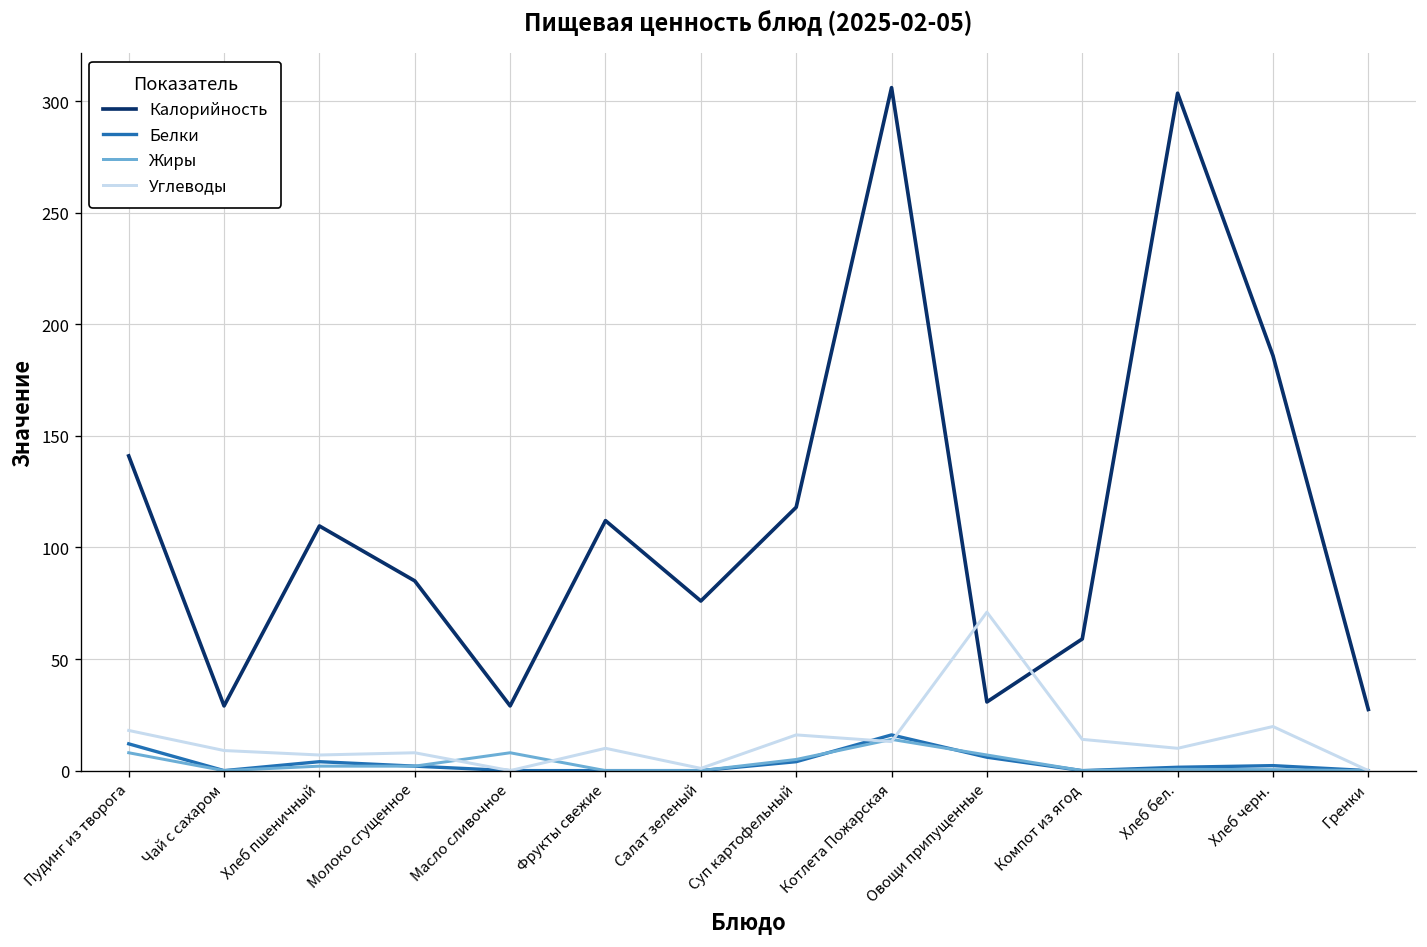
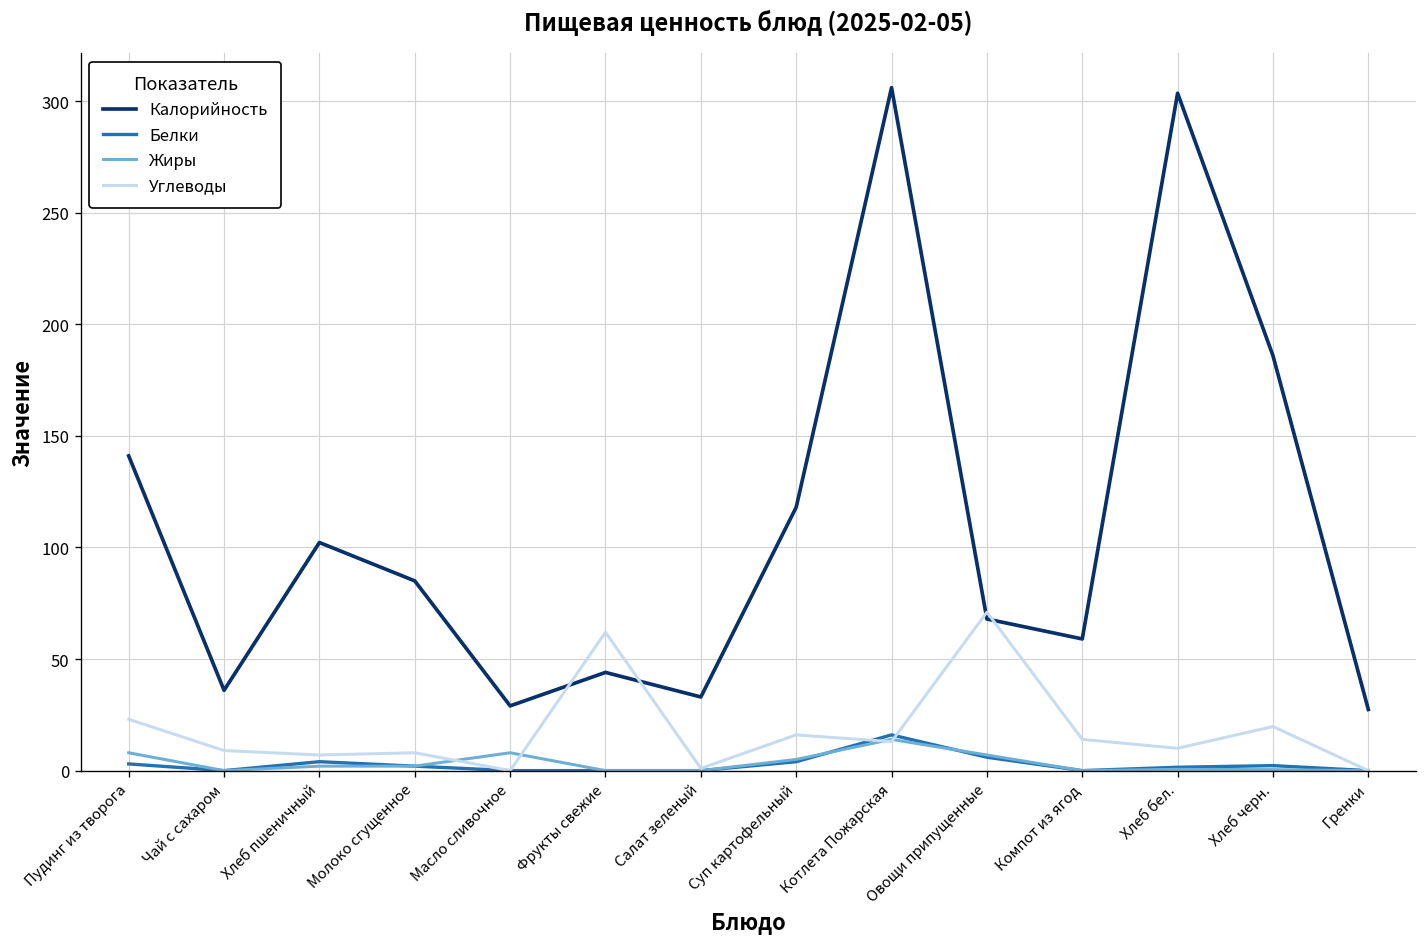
  {
    "Калорийность": {
      "Пудинг из творога": 141,
-     "Чай с сахаром": 29,
-     "Хлеб пшеничный": 110,
+     "Чай с сахаром": 36,
+     "Хлеб пшеничный": 102,
      "Молоко сгущенное": 85,
      "Масло сливочное": 29,
-     "Фрукты свежие": 112,
-     "Салат зеленый": 76,
+     "Фрукты свежие": 44,
+     "Салат зеленый": 33,
      "Суп картофельный": 118,
      "Котлета Пожарская": 306,
-     "Овощи припущенные": 31,
+     "Овощи припущенные": 68,
      "Компот из ягод": 59,
      "Хлеб бел.": 304,
      "Хлеб черн.": 186,
      "Гренки": 27
    },
    "Белки": {
-     "Пудинг из творога": 12,
+     "Пудинг из творога": 3,
      "Хлеб пшеничный": 4,
      "Котлета Пожарская": 16,
      "Хлеб черн.": 2
    },
    "Жиры": {
      "Пудинг из творога": 8,
      "Хлеб пшеничный": 2,
      "Масло сливочное": 8,
      "Хлеб черн.": 0
    },
    "Углеводы": {
-     "Пудинг из творога": 18,
+     "Пудинг из творога": 23,
      "Чай с сахаром": 9,
      "Хлеб пшеничный": 7,
      "Молоко сгущенное": 8,
-     "Фрукты свежие": 10,
+     "Фрукты свежие": 62,
      "Суп картофельный": 16,
      "Овощи припущенные": 71,
      "Компот из ягод": 14,
      "Хлеб бел.": 10,
      "Хлеб черн.": 20
    }
  }
